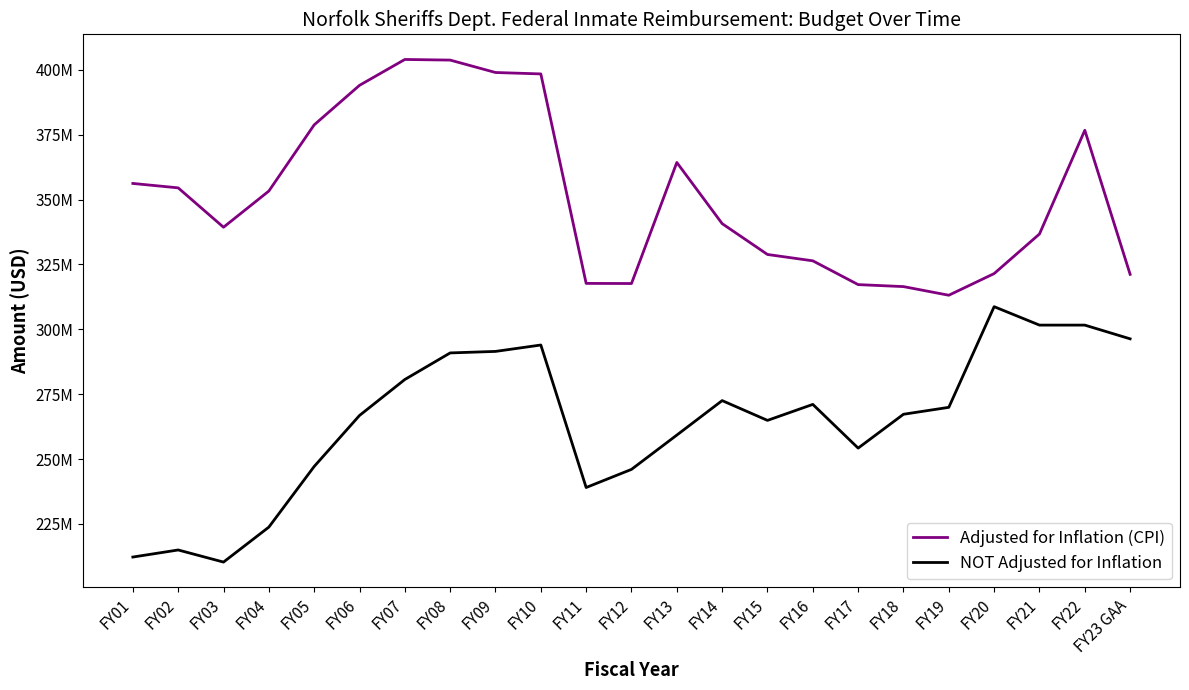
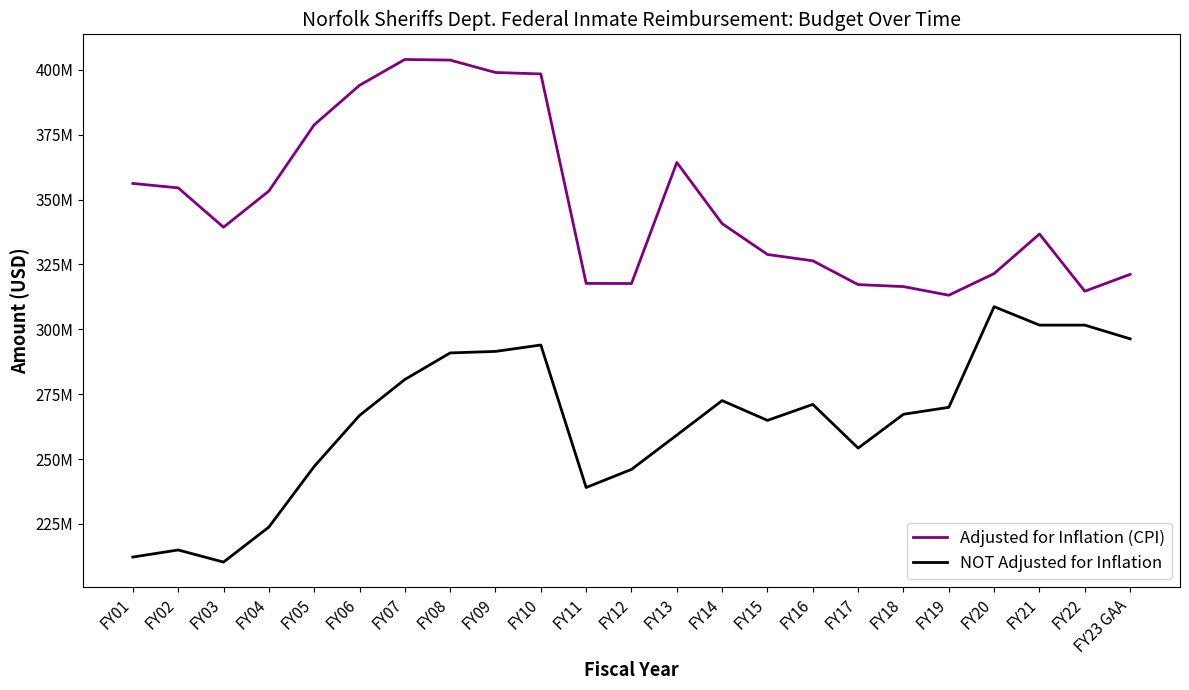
  {
    "Adjusted for Inflation (CPI)": {
      "FY01": 356000000,
      "FY02": 354000000,
      "FY03": 339000000,
      "FY04": 353000000,
      "FY05": 379000000,
      "FY06": 394000000,
      "FY07": 404000000,
      "FY08": 404000000,
      "FY09": 399000000,
      "FY10": 398000000,
      "FY11": 318000000,
      "FY12": 318000000,
      "FY13": 364000000,
      "FY14": 341000000,
      "FY15": 329000000,
      "FY16": 326000000,
      "FY17": 317000000,
      "FY18": 316000000,
      "FY19": 313000000,
      "FY20": 321000000,
      "FY21": 337000000,
-     "FY22": 377000000,
+     "FY22": 315000000,
      "FY23 GAA": 321000000
    },
    "NOT Adjusted for Inflation": {
      "FY01": 212000000,
      "FY02": 215000000,
      "FY03": 210000000,
      "FY04": 224000000,
      "FY05": 247000000,
      "FY06": 267000000,
      "FY07": 281000000,
      "FY08": 291000000,
      "FY09": 291000000,
      "FY10": 294000000,
      "FY11": 239000000,
      "FY12": 246000000,
      "FY13": 259000000,
      "FY14": 273000000,
      "FY15": 265000000,
      "FY16": 271000000,
      "FY17": 254000000,
      "FY18": 267000000,
      "FY19": 270000000,
      "FY20": 309000000,
      "FY21": 302000000,
      "FY22": 302000000,
      "FY23 GAA": 296000000
    }
  }
